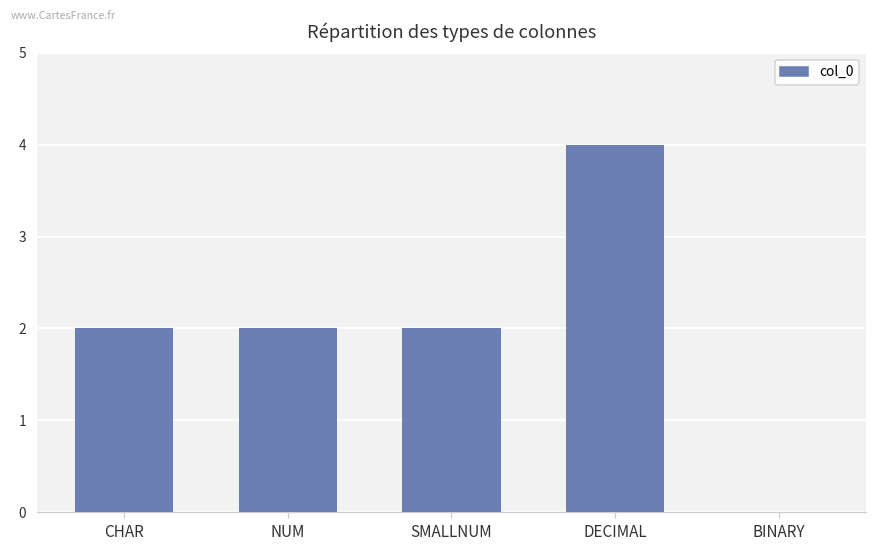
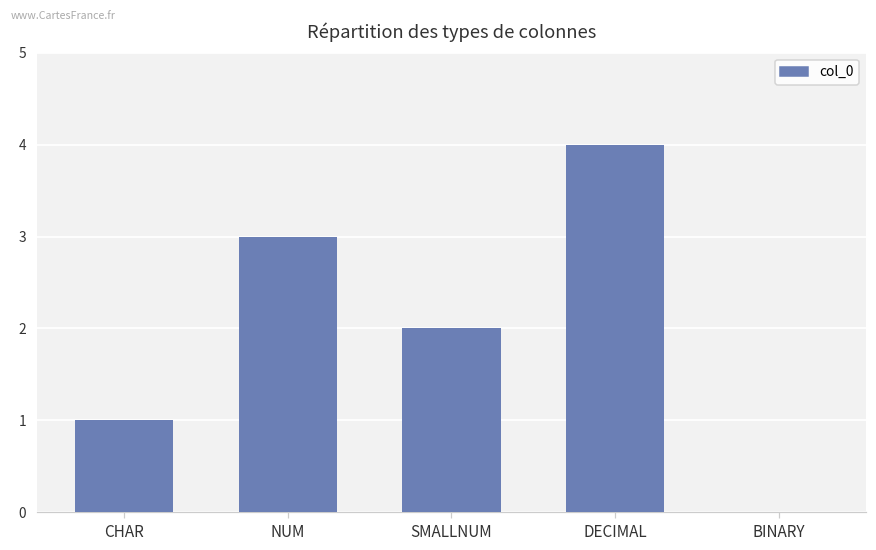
  {
-   "CHAR": 2,
-   "NUM": 2,
+   "CHAR": 1,
+   "NUM": 3,
    "SMALLNUM": 2,
    "DECIMAL": 4,
    "BINARY": 0
  }
